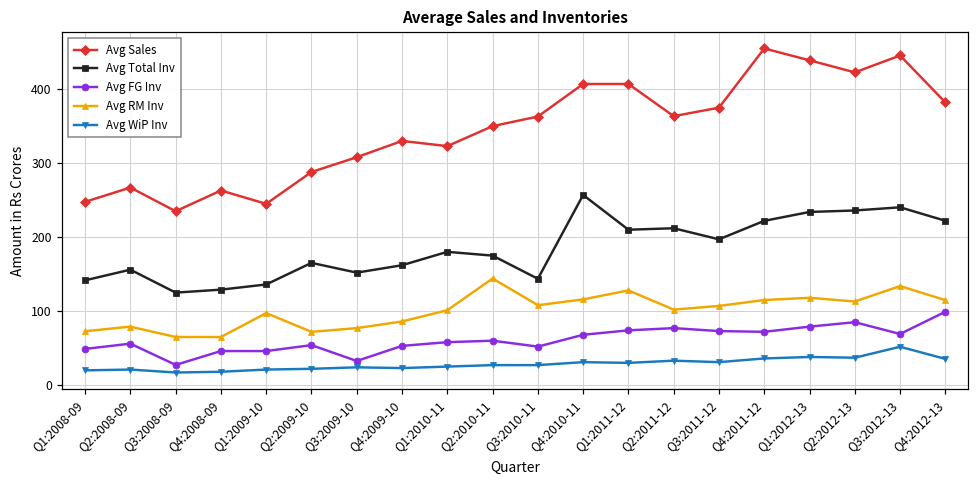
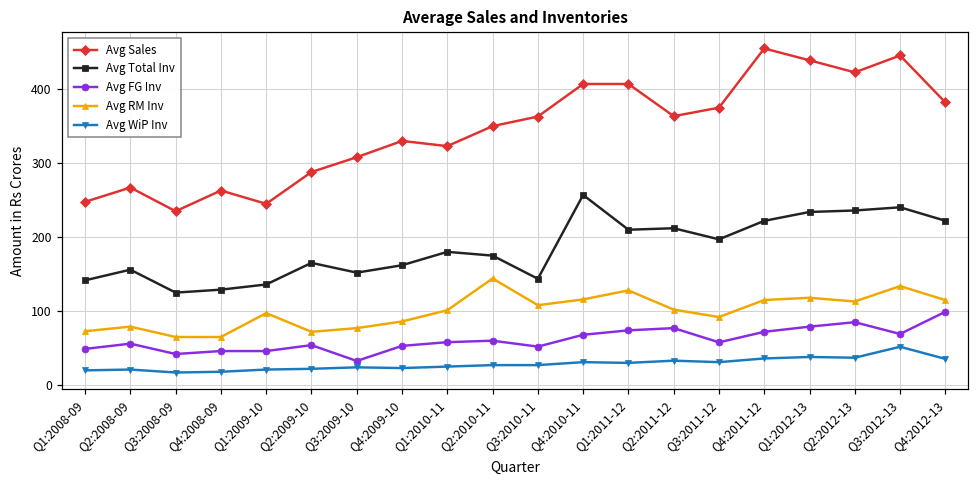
  {
    "Avg Sales": {
      "Q1:2008-09": 250,
      "Q2:2008-09": 270,
      "Q3:2008-09": 240,
      "Q4:2008-09": 260,
      "Q1:2009-10": 250,
      "Q2:2009-10": 290,
      "Q3:2009-10": 310,
      "Q4:2009-10": 330,
      "Q1:2010-11": 320,
      "Q2:2010-11": 350,
      "Q3:2010-11": 360,
      "Q4:2010-11": 410,
      "Q1:2011-12": 410,
      "Q2:2011-12": 360,
      "Q3:2011-12": 380,
      "Q4:2011-12": 460,
      "Q1:2012-13": 440,
      "Q2:2012-13": 420,
      "Q3:2012-13": 450,
      "Q4:2012-13": 380
    },
    "Avg Total Inv": {
      "Q1:2008-09": 140,
      "Q2:2008-09": 160,
      "Q3:2008-09": 130,
      "Q4:2008-09": 130,
      "Q1:2009-10": 140,
      "Q2:2009-10": 170,
      "Q3:2009-10": 150,
      "Q4:2009-10": 160,
      "Q1:2010-11": 180,
      "Q2:2010-11": 180,
      "Q3:2010-11": 140,
      "Q4:2010-11": 260,
      "Q1:2011-12": 210,
      "Q2:2011-12": 210,
      "Q3:2011-12": 200,
      "Q4:2011-12": 220,
      "Q1:2012-13": 230,
      "Q2:2012-13": 240,
      "Q3:2012-13": 240,
      "Q4:2012-13": 220
    },
    "Avg FG Inv": {
      "Q1:2008-09": 50,
      "Q2:2008-09": 60,
-     "Q3:2008-09": 30,
+     "Q3:2008-09": 40,
      "Q4:2008-09": 50,
      "Q1:2009-10": 50,
      "Q2:2009-10": 50,
      "Q3:2009-10": 30,
      "Q4:2009-10": 50,
      "Q1:2010-11": 60,
      "Q2:2010-11": 60,
      "Q3:2010-11": 50,
      "Q4:2010-11": 70,
      "Q1:2011-12": 70,
      "Q2:2011-12": 80,
-     "Q3:2011-12": 70,
+     "Q3:2011-12": 60,
      "Q4:2011-12": 70,
      "Q1:2012-13": 80,
      "Q2:2012-13": 90,
      "Q3:2012-13": 70,
      "Q4:2012-13": 100
    },
    "Avg RM Inv": {
      "Q1:2008-09": 70,
      "Q2:2008-09": 80,
      "Q3:2008-09": 70,
      "Q4:2008-09": 70,
      "Q1:2009-10": 100,
      "Q2:2009-10": 70,
      "Q3:2009-10": 80,
      "Q4:2009-10": 90,
      "Q1:2010-11": 100,
      "Q2:2010-11": 140,
      "Q3:2010-11": 110,
      "Q4:2010-11": 120,
      "Q1:2011-12": 130,
      "Q2:2011-12": 100,
-     "Q3:2011-12": 110,
+     "Q3:2011-12": 90,
      "Q4:2011-12": 120,
      "Q1:2012-13": 120,
      "Q2:2012-13": 110,
      "Q3:2012-13": 130,
      "Q4:2012-13": 110
    },
    "Avg WiP Inv": {
      "Q1:2008-09": 20,
      "Q2:2008-09": 20,
      "Q3:2008-09": 20,
      "Q4:2008-09": 20,
      "Q1:2009-10": 20,
      "Q2:2009-10": 20,
      "Q3:2009-10": 20,
      "Q4:2009-10": 20,
      "Q1:2010-11": 30,
      "Q2:2010-11": 30,
      "Q3:2010-11": 30,
      "Q4:2010-11": 30,
      "Q1:2011-12": 30,
      "Q2:2011-12": 30,
      "Q3:2011-12": 30,
      "Q4:2011-12": 40,
      "Q1:2012-13": 40,
      "Q2:2012-13": 40,
      "Q3:2012-13": 50,
      "Q4:2012-13": 40
    }
  }
